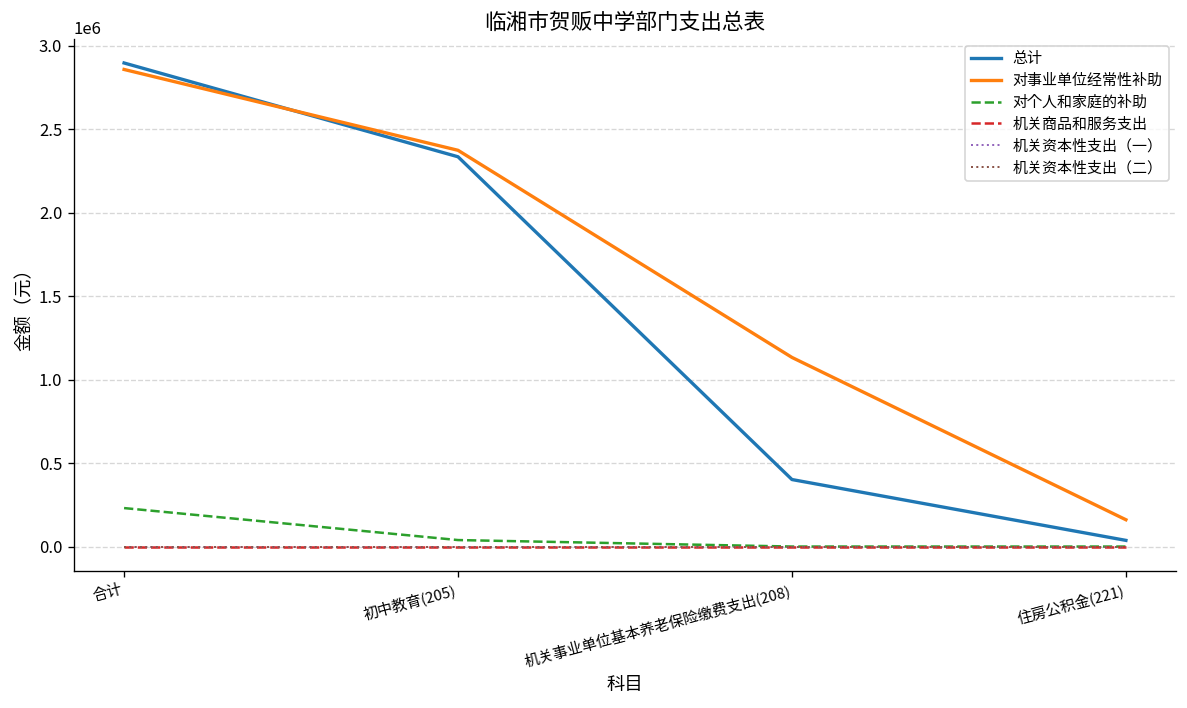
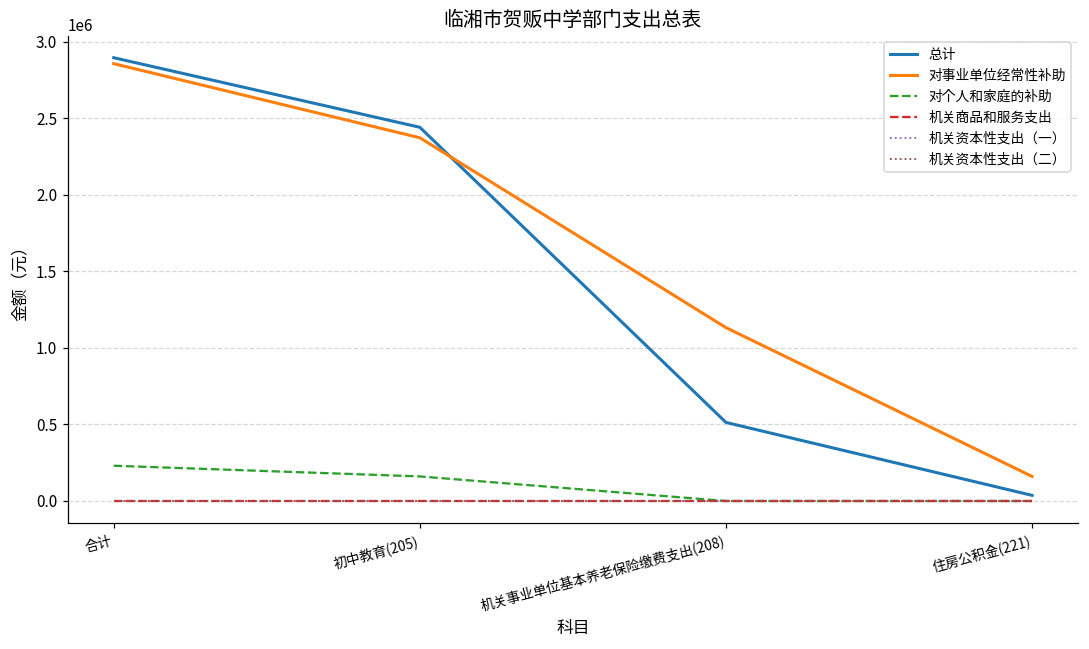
  {
    "总计": {
      "合计": 2900000,
-     "初中教育(205)": 2330000,
-     "机关事业单位基本养老保险缴费支出(208)": 400000,
+     "初中教育(205)": 2440000,
+     "机关事业单位基本养老保险缴费支出(208)": 510000,
      "住房公积金(221)": 40000
    },
    "对事业单位经常性补助": {
      "合计": 2860000,
      "初中教育(205)": 2370000,
      "机关事业单位基本养老保险缴费支出(208)": 1130000,
      "住房公积金(221)": 160000
    },
    "对个人和家庭的补助": {
      "合计": 230000,
-     "初中教育(205)": 40000
+     "初中教育(205)": 160000
    },
    "机关资本性支出（二）": {
      "合计": 0,
      "初中教育(205)": 0
    }
  }
